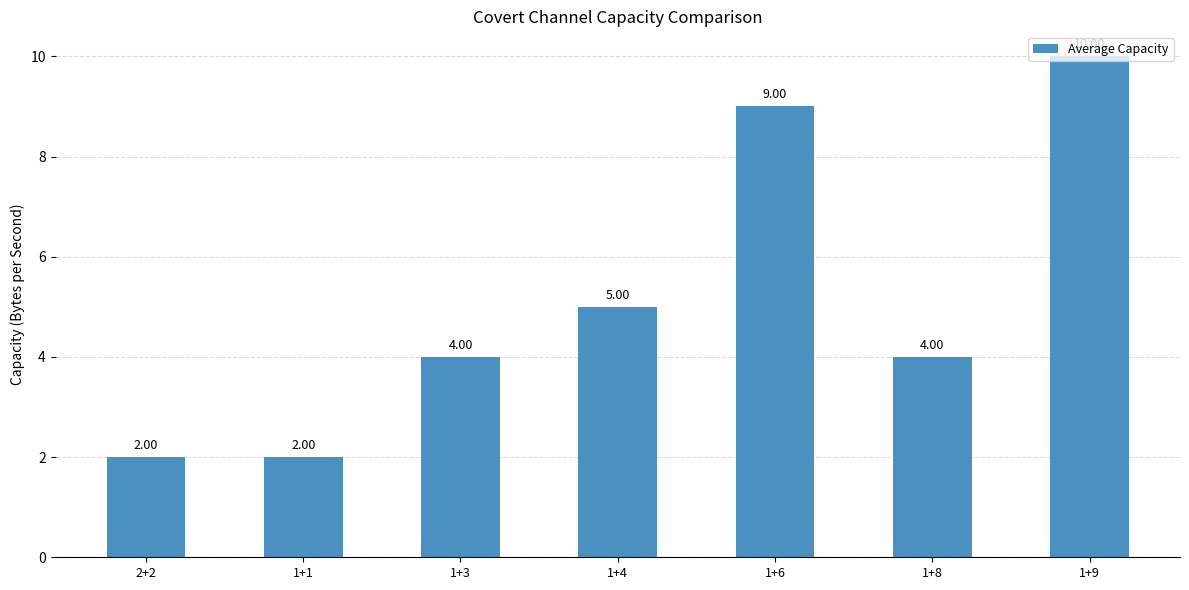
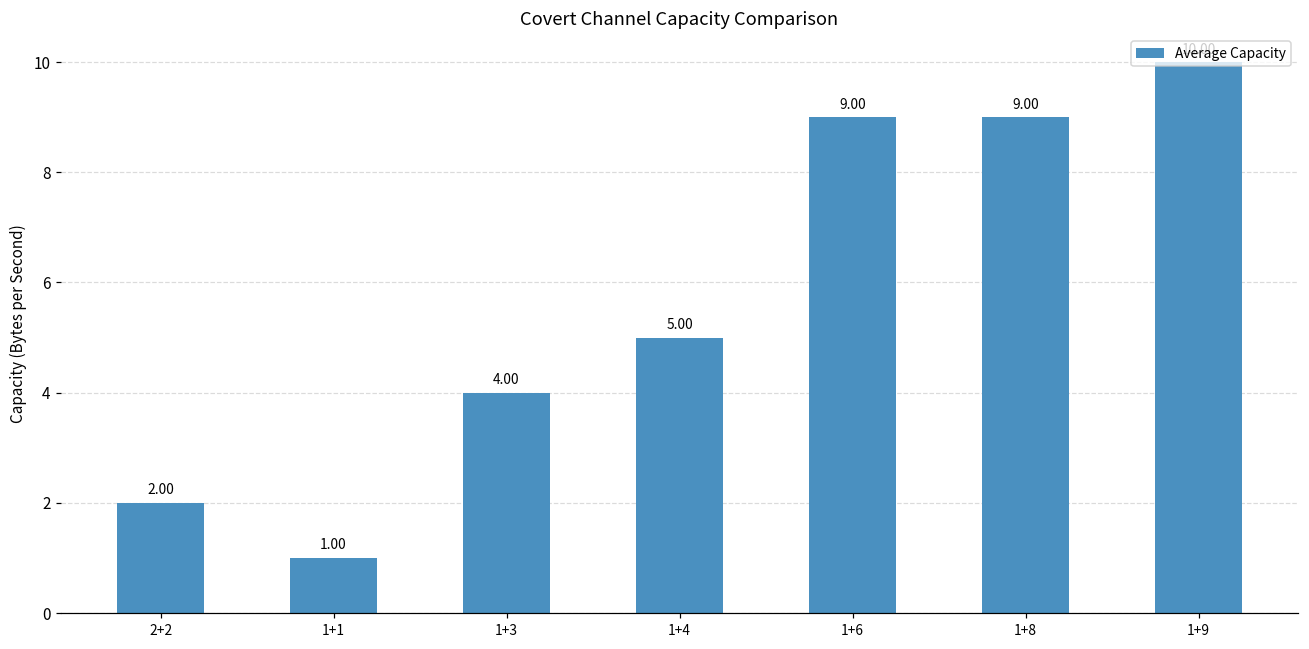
  {
    "2+2": 2.00,
-   "1+1": 2.00,
+   "1+1": 1.00,
    "1+3": 4.00,
    "1+4": 5.00,
    "1+6": 9.00,
-   "1+8": 4.00
+   "1+8": 9.00
  }
